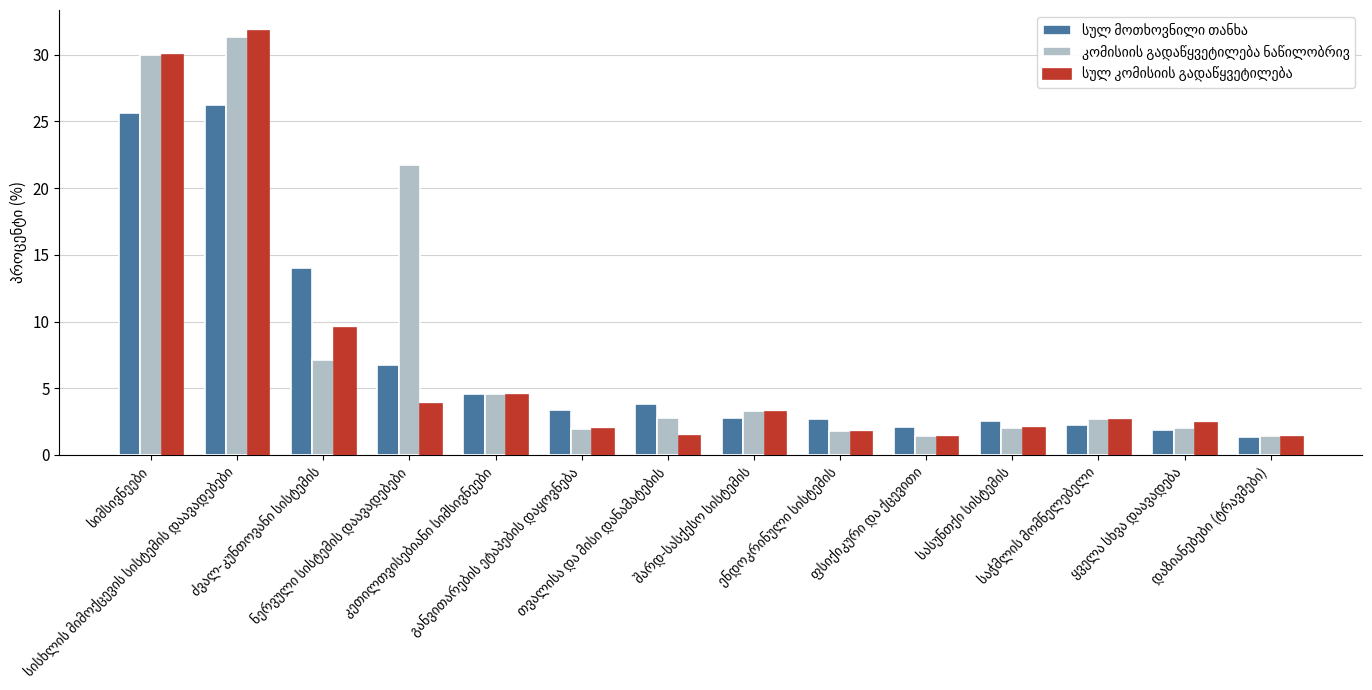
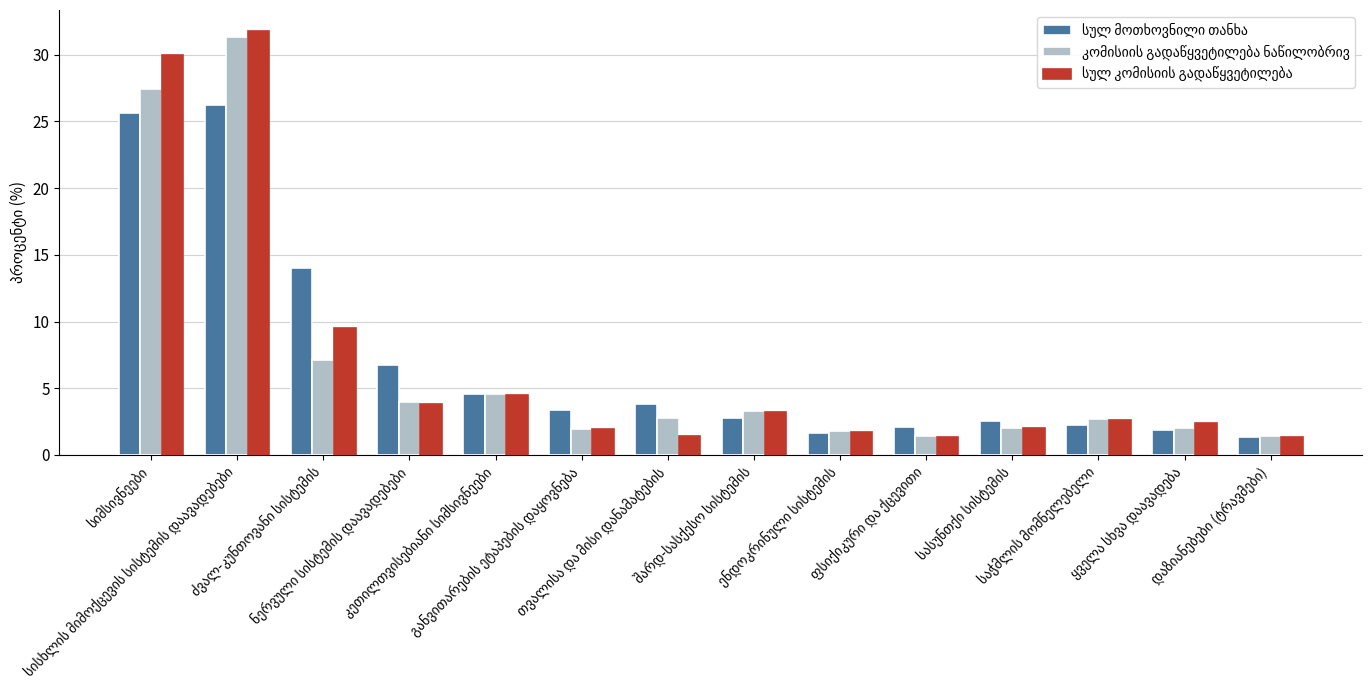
  {
    "სულ მოთხოვნილი თანხა": {
      "სიმსივნეები": 25.6,
      "სისხლის მიმოქცევის სისტემის დაავადებები": 26.2,
      "ძვალ-კუნთოვანი სისტემის": 14.0,
      "ნერვული სისტემის დაავადებები": 6.8,
      "კეთილთვისებიანი სიმსივნეები": 4.6,
      "განვითარების ეტაპების დაყოვნება": 3.4,
      "თვალისა და მისი დანამატების": 3.8,
      "შარდ-სასქესო სისტემის": 2.8,
-     "ენდოკრინული სისტემის": 2.7,
+     "ენდოკრინული სისტემის": 1.6,
      "ფსიქიკური და ქცევითი": 2.1,
      "სასუნთქი სისტემის": 2.6,
      "საჭმლის მომნელებელი": 2.3,
      "ყველა სხვა დაავადება": 1.9,
      "დაზიანებები (ტრავმები)": 1.3
    },
    "კომისიის გადაწყვეტილება ნაწილობრივ": {
-     "სიმსივნეები": 30.0,
+     "სიმსივნეები": 27.4,
      "სისხლის მიმოქცევის სისტემის დაავადებები": 31.3,
      "ძვალ-კუნთოვანი სისტემის": 7.1,
-     "ნერვული სისტემის დაავადებები": 21.7,
+     "ნერვული სისტემის დაავადებები": 3.9,
      "კეთილთვისებიანი სიმსივნეები": 4.6,
      "განვითარების ეტაპების დაყოვნება": 2.0,
      "თვალისა და მისი დანამატების": 2.8,
      "შარდ-სასქესო სისტემის": 3.3,
      "ენდოკრინული სისტემის": 1.8,
      "ფსიქიკური და ქცევითი": 1.4,
      "სასუნთქი სისტემის": 2.1,
      "საჭმლის მომნელებელი": 2.7,
      "ყველა სხვა დაავადება": 2.0,
      "დაზიანებები (ტრავმები)": 1.4
    },
    "სულ კომისიის გადაწყვეტილება": {
      "სიმსივნეები": 30.0,
      "სისხლის მიმოქცევის სისტემის დაავადებები": 31.8,
      "ძვალ-კუნთოვანი სისტემის": 9.5,
      "ნერვული სისტემის დაავადებები": 3.9,
      "კეთილთვისებიანი სიმსივნეები": 4.5,
      "განვითარების ეტაპების დაყოვნება": 1.9,
      "თვალისა და მისი დანამატების": 1.4,
      "შარდ-სასქესო სისტემის": 3.2,
      "ენდოკრინული სისტემის": 1.7,
      "ფსიქიკური და ქცევითი": 1.4,
      "სასუნთქი სისტემის": 2.0,
      "საჭმლის მომნელებელი": 2.6,
      "ყველა სხვა დაავადება": 2.4,
      "დაზიანებები (ტრავმები)": 1.4
    }
  }
